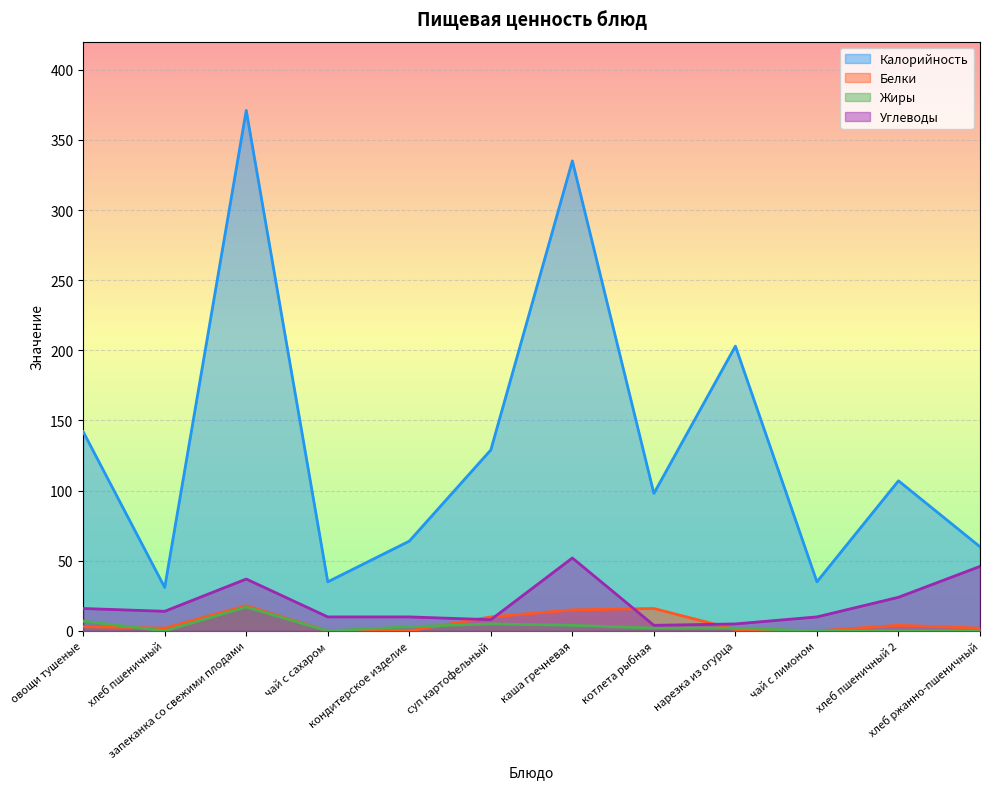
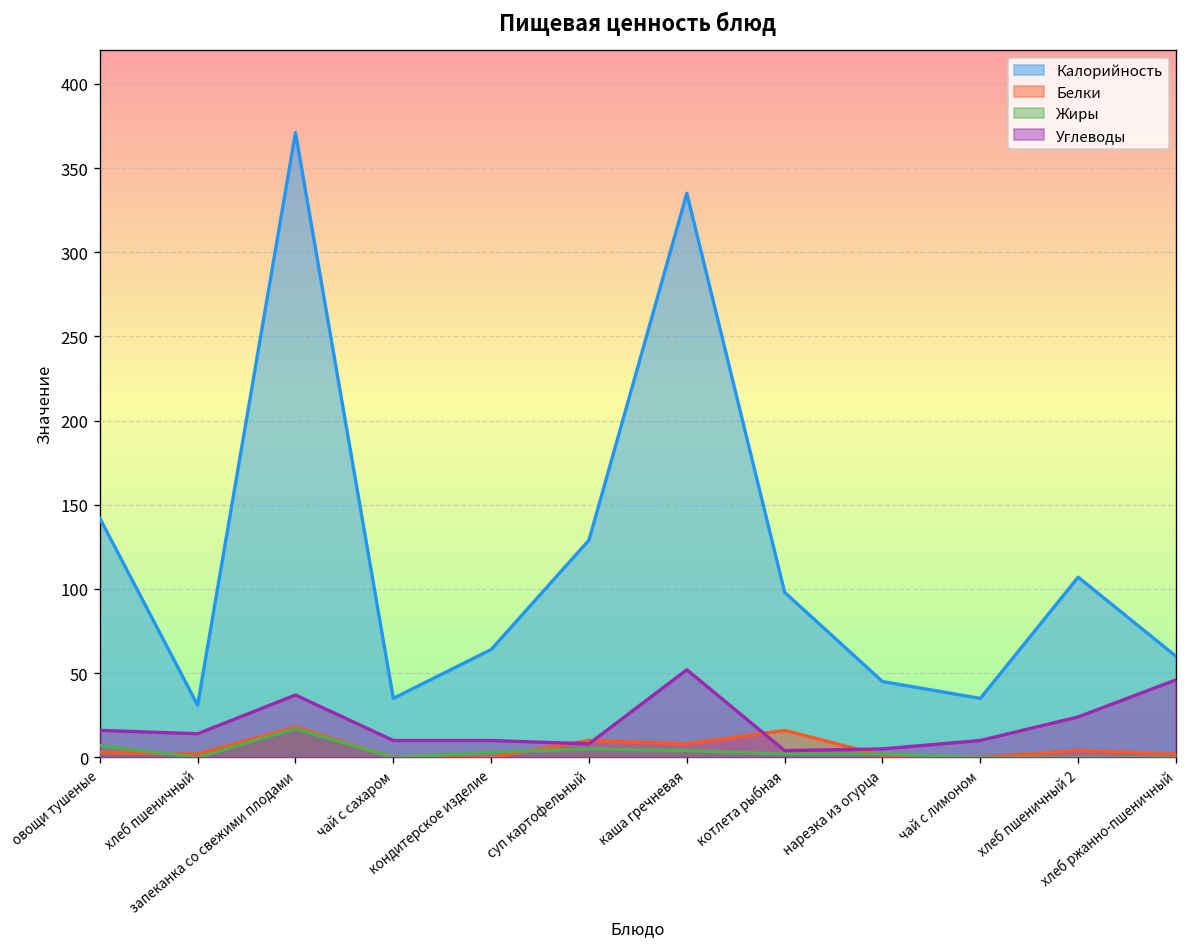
  {
    "Калорийность": {
      "овощи тушеные": 142,
      "хлеб пшеничный": 31,
      "запеканка со свежими плодами": 371,
      "чай с сахаром": 35,
      "кондитерское изделие": 64,
      "суп картофельный": 129,
      "каша гречневая": 335,
      "котлета рыбная": 98,
-     "нарезка из огурца": 203,
+     "нарезка из огурца": 45,
      "чай с лимоном": 35,
      "хлеб пшеничный 2": 107,
      "хлеб ржанно-пшеничный": 60
    },
    "Белки": {
      "овощи тушеные": 3,
      "хлеб пшеничный": 2,
      "кондитерское изделие": 0,
      "суп картофельный": 10,
-     "каша гречневая": 15,
+     "каша гречневая": 8,
      "котлета рыбная": 16,
      "хлеб пшеничный 2": 4,
      "хлеб ржанно-пшеничный": 2
    },
    "Жиры": {
      "овощи тушеные": 7,
      "хлеб пшеничный": 0,
      "кондитерское изделие": 3,
      "суп картофельный": 5,
      "каша гречневая": 4,
      "котлета рыбная": 2,
      "хлеб пшеничный 2": 0,
      "хлеб ржанно-пшеничный": 0
    },
    "Углеводы": {
      "овощи тушеные": 16,
      "хлеб пшеничный": 14,
      "запеканка со свежими плодами": 37,
      "чай с сахаром": 10,
      "кондитерское изделие": 10,
      "суп картофельный": 8,
      "каша гречневая": 52,
      "котлета рыбная": 4,
      "нарезка из огурца": 5,
      "чай с лимоном": 10,
      "хлеб пшеничный 2": 24,
      "хлеб ржанно-пшеничный": 46
    }
  }
